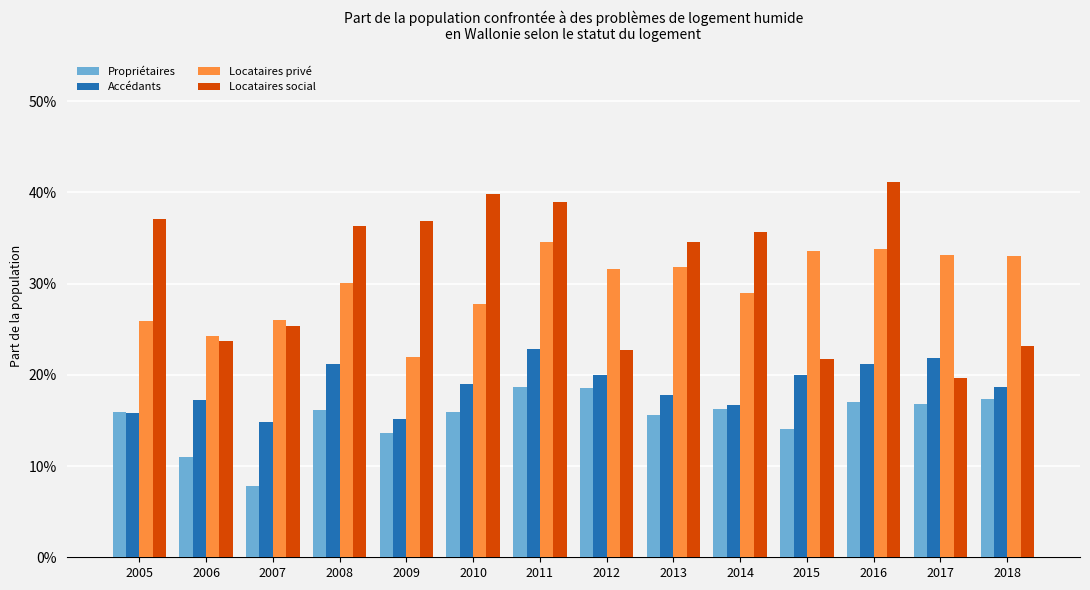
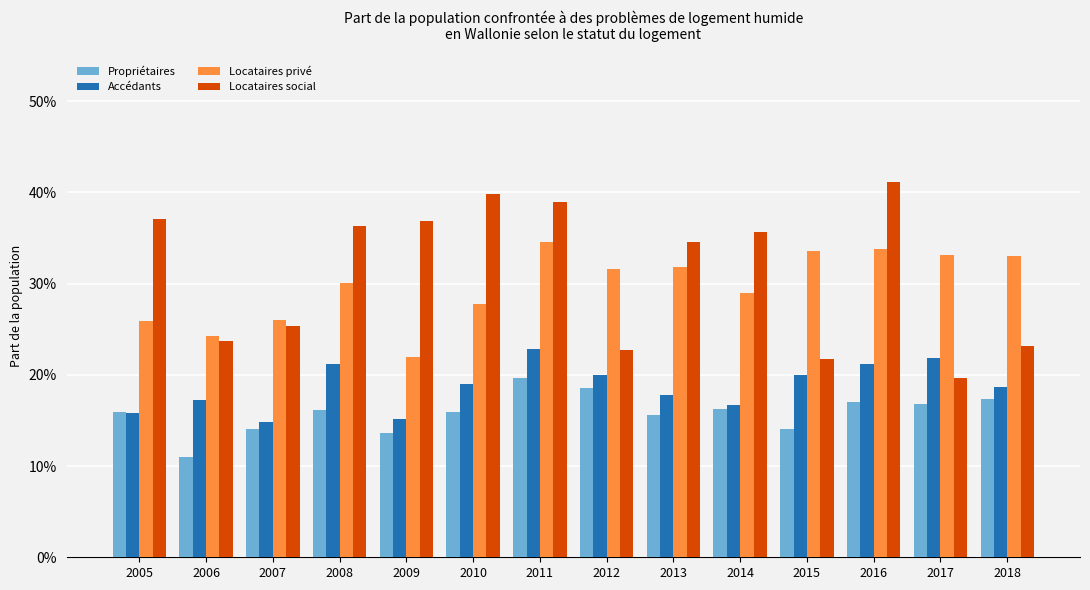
  {
    "Propriétaires": {
      "2005": "16%",
      "2006": "11%",
-     "2007": "8%",
+     "2007": "14%",
      "2008": "16%",
      "2009": "14%",
      "2010": "16%",
-     "2011": "19%",
+     "2011": "20%",
      "2012": "19%",
      "2013": "16%",
      "2014": "16%",
      "2015": "14%",
      "2016": "17%",
      "2017": "17%",
      "2018": "17%"
    },
    "Accédants": {
      "2005": "16%",
      "2006": "17%",
      "2007": "15%",
      "2008": "21%",
      "2009": "15%",
      "2010": "19%",
      "2011": "23%",
      "2012": "20%",
      "2013": "18%",
      "2014": "17%",
      "2015": "20%",
      "2016": "21%",
      "2017": "22%",
      "2018": "19%"
    },
    "Locataires privé": {
      "2005": "26%",
      "2006": "24%",
      "2007": "26%",
      "2008": "30%",
      "2009": "22%",
      "2010": "28%",
      "2011": "35%",
      "2012": "32%",
      "2013": "32%",
      "2014": "29%",
      "2015": "34%",
      "2016": "34%",
      "2017": "33%",
      "2018": "33%"
    },
    "Locataires social": {
      "2005": "37%",
      "2006": "24%",
      "2007": "25%",
      "2008": "36%",
      "2009": "37%",
      "2010": "40%",
      "2011": "39%",
      "2012": "23%",
      "2013": "35%",
      "2014": "36%",
      "2015": "22%",
      "2016": "41%",
      "2017": "20%",
      "2018": "23%"
    }
  }
